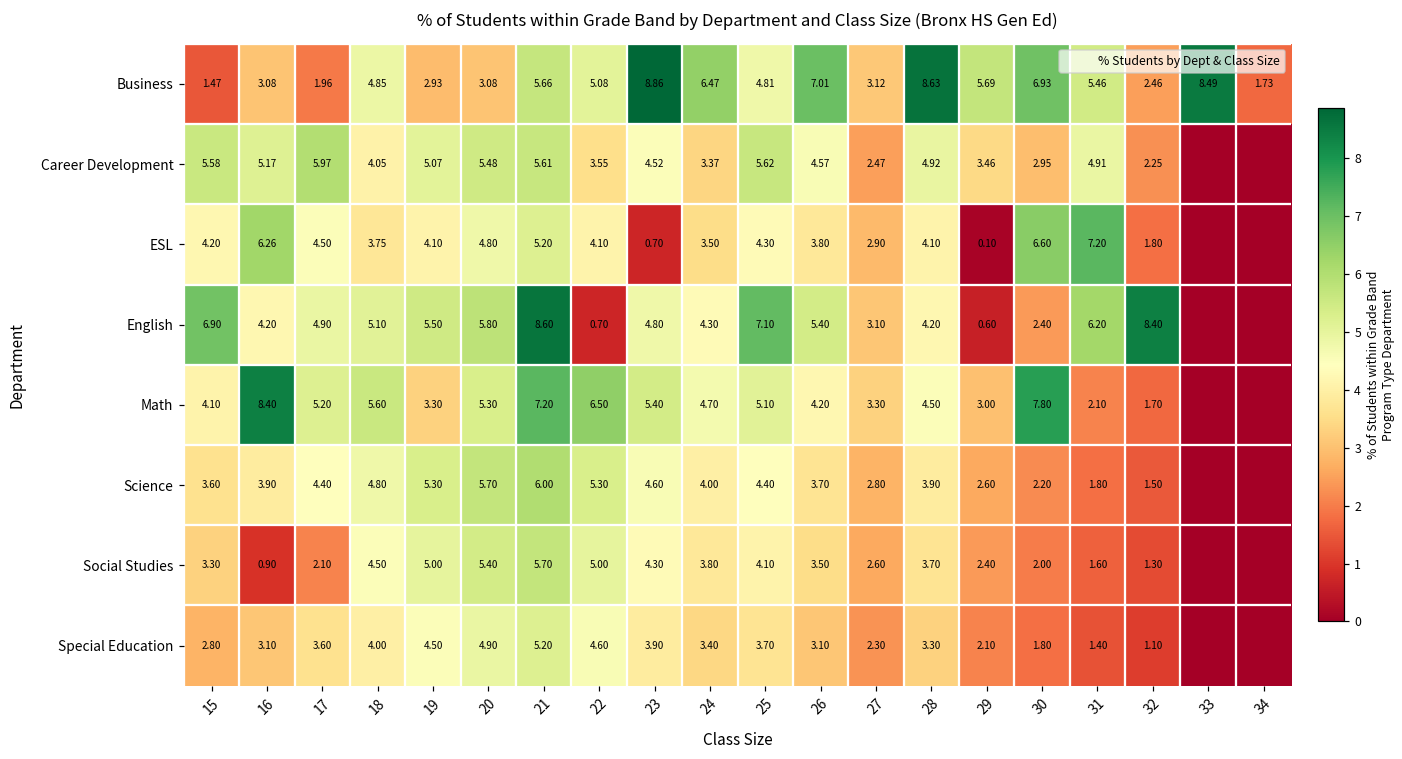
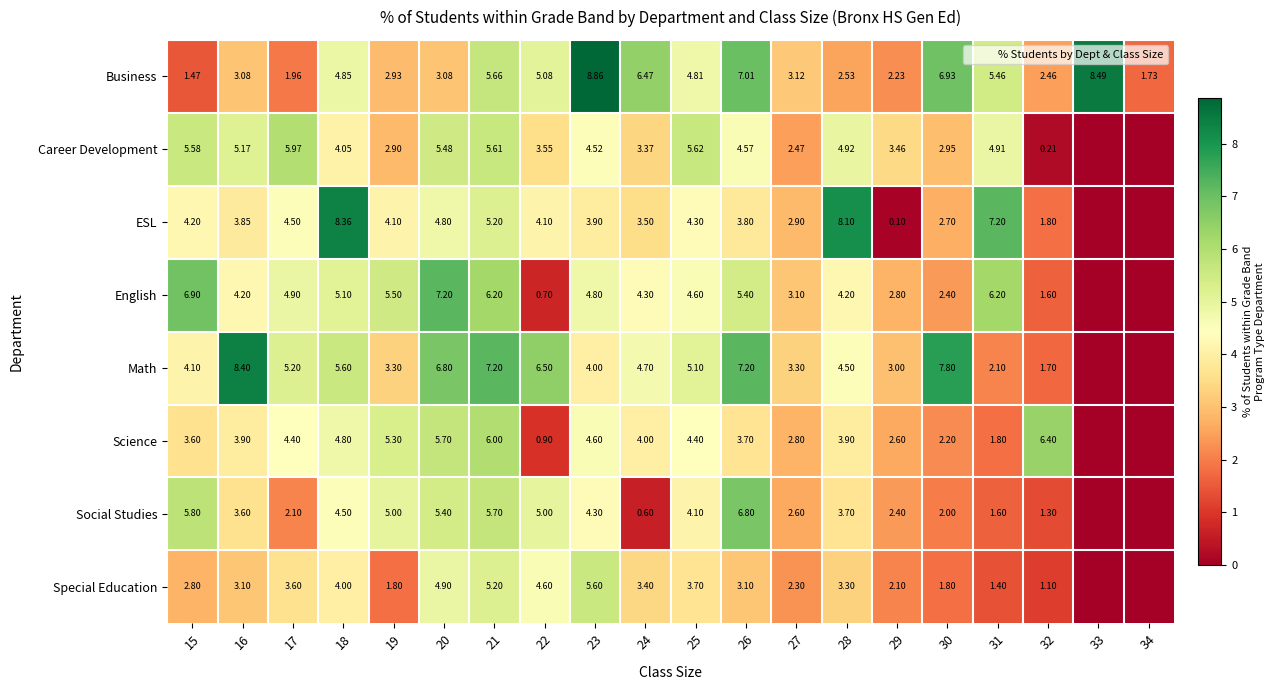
  {
    "Business": {
      "15": 1.47,
      "16": 3.08,
      "17": 1.96,
      "18": 4.85,
      "19": 2.93,
      "20": 3.08,
      "21": 5.66,
      "22": 5.08,
      "23": 8.86,
      "24": 6.47,
      "25": 4.81,
      "26": 7.01,
      "27": 3.12,
-     "28": 8.63,
-     "29": 5.69,
+     "28": 2.53,
+     "29": 2.23,
      "30": 6.93,
      "31": 5.46,
      "32": 2.46,
      "33": 8.49,
      "34": 1.73
    },
    "Career Development": {
      "15": 5.58,
      "16": 5.17,
      "17": 5.97,
      "18": 4.05,
-     "19": 5.07,
+     "19": 2.90,
      "20": 5.48,
      "21": 5.61,
      "22": 3.55,
      "23": 4.52,
      "24": 3.37,
      "25": 5.62,
      "26": 4.57,
      "27": 2.47,
      "28": 4.92,
      "29": 3.46,
      "30": 2.95,
      "31": 4.91,
-     "32": 2.25
+     "32": 0.21
    },
    "ESL": {
      "15": 4.20,
-     "16": 6.26,
+     "16": 3.85,
      "17": 4.50,
-     "18": 3.75,
+     "18": 8.36,
      "19": 4.10,
      "20": 4.80,
      "21": 5.20,
      "22": 4.10,
-     "23": 0.70,
+     "23": 3.90,
      "24": 3.50,
      "25": 4.30,
      "26": 3.80,
      "27": 2.90,
-     "28": 4.10,
+     "28": 8.10,
      "29": 0.10,
-     "30": 6.60,
+     "30": 2.70,
      "31": 7.20,
      "32": 1.80
    },
    "English": {
      "15": 6.90,
      "16": 4.20,
      "17": 4.90,
      "18": 5.10,
      "19": 5.50,
-     "20": 5.80,
-     "21": 8.60,
+     "20": 7.20,
+     "21": 6.20,
      "22": 0.70,
      "23": 4.80,
      "24": 4.30,
-     "25": 7.10,
+     "25": 4.60,
      "26": 5.40,
      "27": 3.10,
      "28": 4.20,
-     "29": 0.60,
+     "29": 2.80,
      "30": 2.40,
      "31": 6.20,
-     "32": 8.40
+     "32": 1.60
    },
    "Math": {
      "15": 4.10,
      "16": 8.40,
      "17": 5.20,
      "18": 5.60,
      "19": 3.30,
-     "20": 5.30,
+     "20": 6.80,
      "21": 7.20,
      "22": 6.50,
-     "23": 5.40,
+     "23": 4.00,
      "24": 4.70,
      "25": 5.10,
-     "26": 4.20,
+     "26": 7.20,
      "27": 3.30,
      "28": 4.50,
      "29": 3.00,
      "30": 7.80,
      "31": 2.10,
      "32": 1.70
    },
    "Science": {
      "15": 3.60,
      "16": 3.90,
      "17": 4.40,
      "18": 4.80,
      "19": 5.30,
      "20": 5.70,
      "21": 6.00,
-     "22": 5.30,
+     "22": 0.90,
      "23": 4.60,
      "24": 4.00,
      "25": 4.40,
      "26": 3.70,
      "27": 2.80,
      "28": 3.90,
      "29": 2.60,
      "30": 2.20,
      "31": 1.80,
-     "32": 1.50
+     "32": 6.40
    },
    "Social Studies": {
-     "15": 3.30,
-     "16": 0.90,
+     "15": 5.80,
+     "16": 3.60,
      "17": 2.10,
      "18": 4.50,
      "19": 5.00,
      "20": 5.40,
      "21": 5.70,
      "22": 5.00,
      "23": 4.30,
-     "24": 3.80,
+     "24": 0.60,
      "25": 4.10,
-     "26": 3.50,
+     "26": 6.80,
      "27": 2.60,
      "28": 3.70,
      "29": 2.40,
      "30": 2.00,
      "31": 1.60,
      "32": 1.30
    },
    "Special Education": {
      "15": 2.80,
      "16": 3.10,
      "17": 3.60,
      "18": 4.00,
-     "19": 4.50,
+     "19": 1.80,
      "20": 4.90,
      "21": 5.20,
      "22": 4.60,
-     "23": 3.90,
+     "23": 5.60,
      "24": 3.40,
      "25": 3.70,
      "26": 3.10,
      "27": 2.30,
      "28": 3.30,
      "29": 2.10,
      "30": 1.80,
      "31": 1.40,
      "32": 1.10
    }
  }
